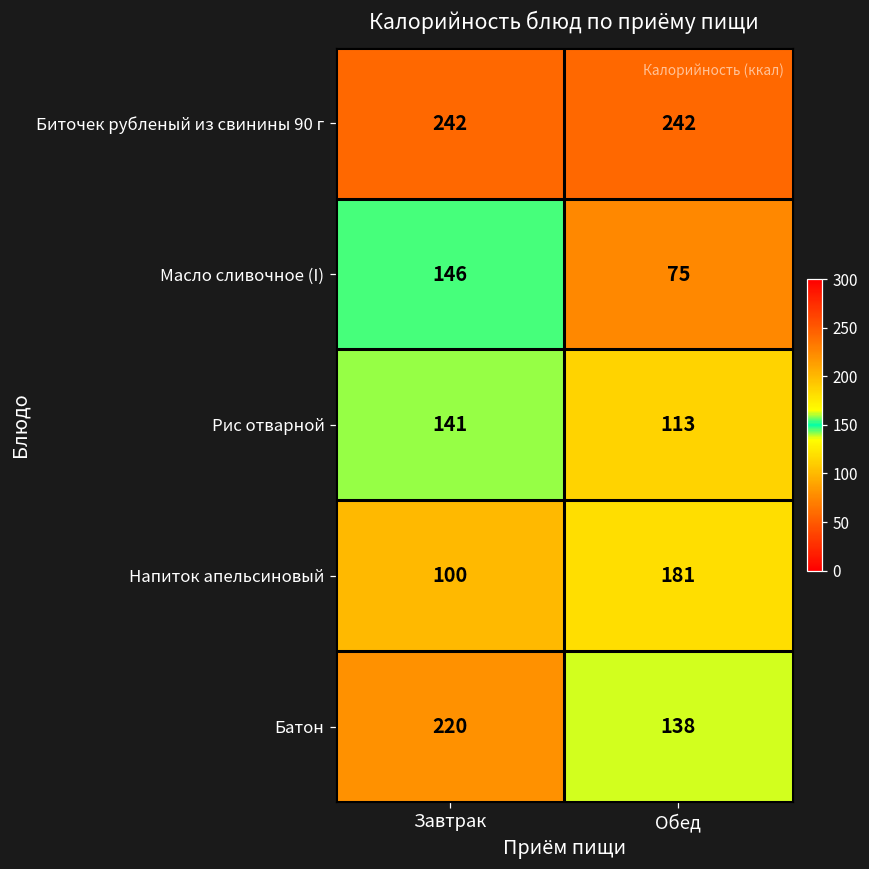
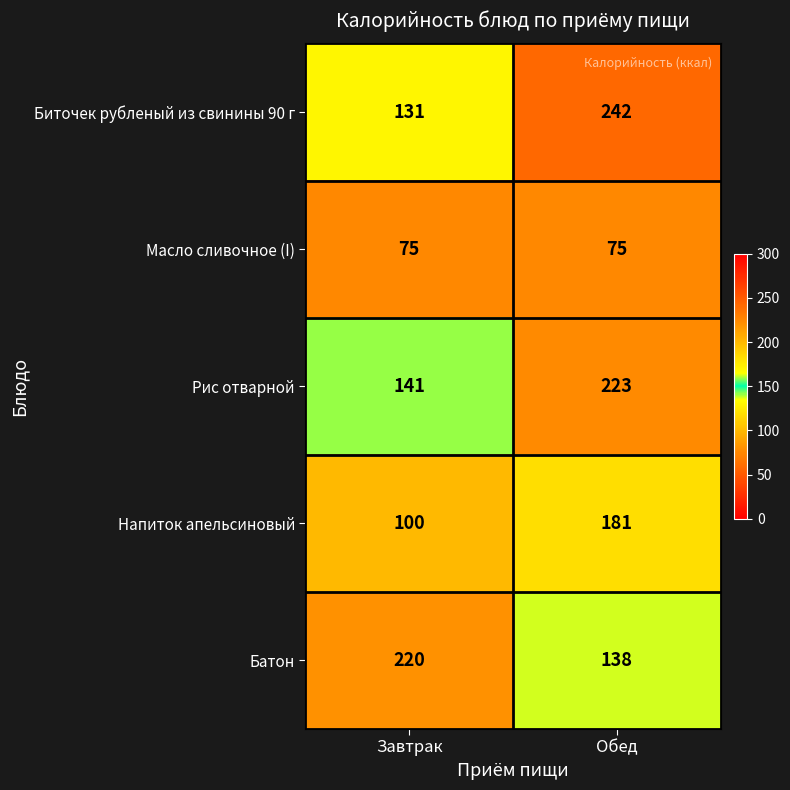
  {
    "Биточек рубленый из свинины 90 г": {
-     "Завтрак": 242
+     "Завтрак": 131
    },
    "Масло сливочное (I)": {
-     "Завтрак": 146,
+     "Завтрак": 75,
      "Обед": 75
    },
    "Рис отварной": {
      "Завтрак": 141,
-     "Обед": 113
+     "Обед": 223
    },
    "Напиток апельсиновый": {
      "Завтрак": 100,
      "Обед": 181
    },
    "Батон": {
      "Завтрак": 220,
      "Обед": 138
    }
  }
